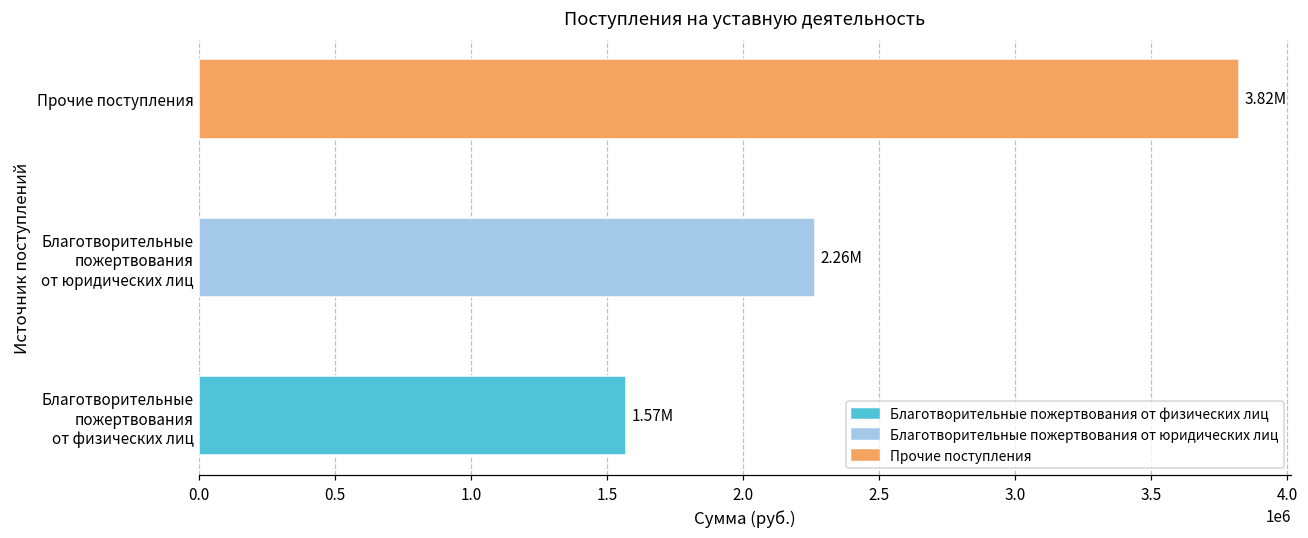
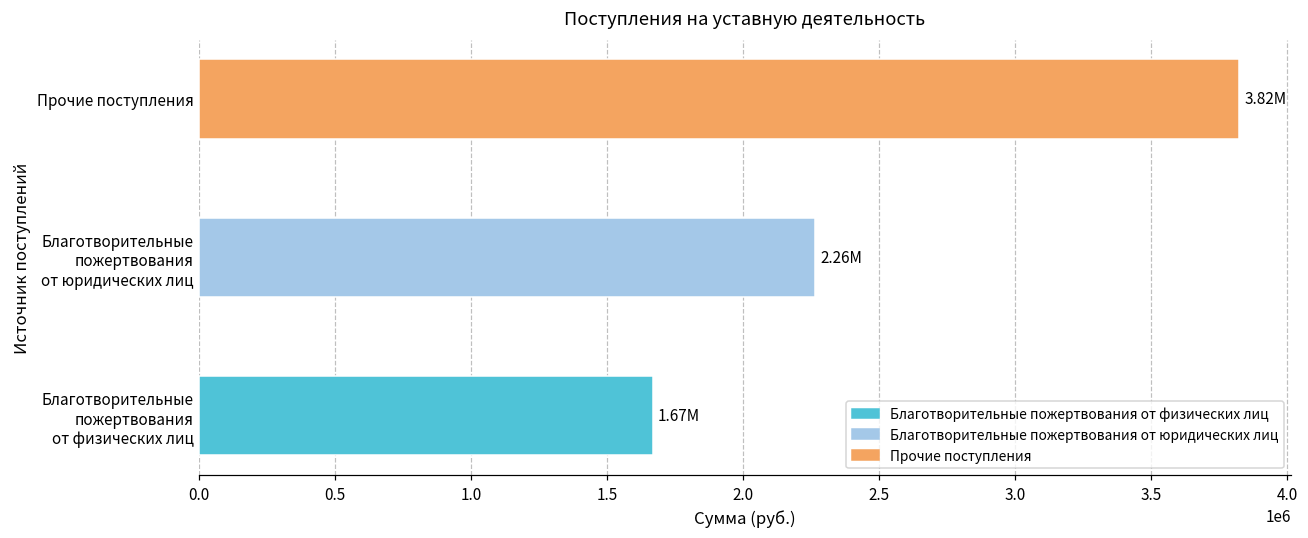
  {
    "Прочие поступления": "3.82M",
    "Благотворительные пожертвования от юридических лиц": "2.26M",
-   "Благотворительные пожертвования от физических лиц": "1.57M"
+   "Благотворительные пожертвования от физических лиц": "1.67M"
  }
